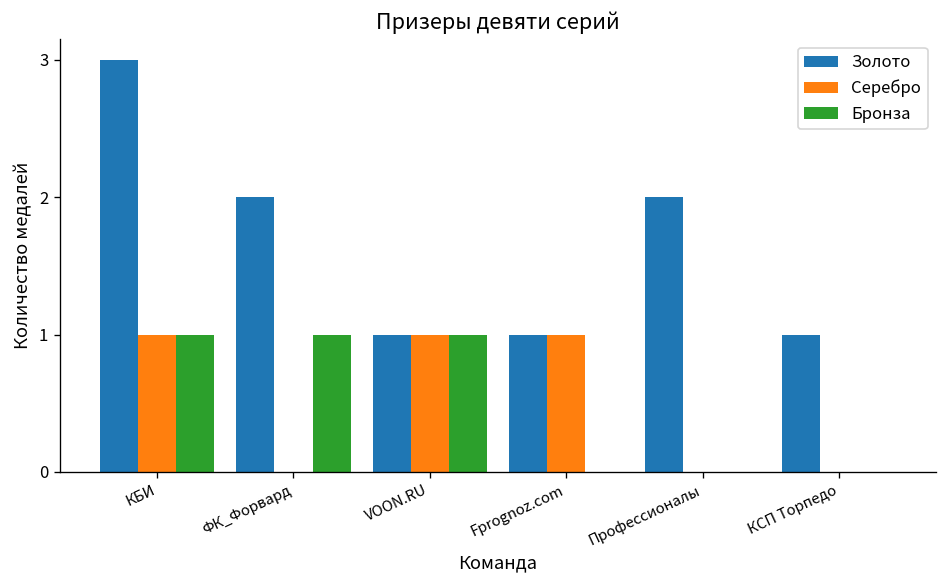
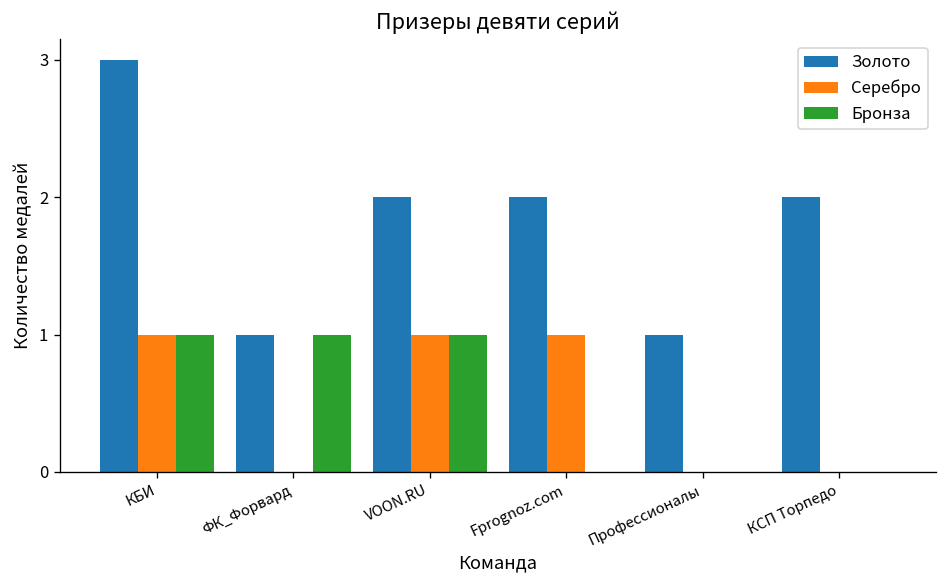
  {
    "Золото": {
      "КБИ": 3,
-     "ФК_Форвард": 2,
-     "VOON.RU": 1,
-     "Fprognoz.com": 1,
-     "Профессионалы": 2,
-     "КСП Торпедо": 1
+     "ФК_Форвард": 1,
+     "VOON.RU": 2,
+     "Fprognoz.com": 2,
+     "Профессионалы": 1,
+     "КСП Торпедо": 2
    },
    "Серебро": {
      "КБИ": 1,
      "ФК_Форвард": 0,
      "VOON.RU": 1,
      "Fprognoz.com": 1,
      "Профессионалы": 0,
      "КСП Торпедо": 0
    },
    "Бронза": {
      "КБИ": 1,
      "ФК_Форвард": 1,
      "VOON.RU": 1,
      "Fprognoz.com": 0,
      "Профессионалы": 0,
      "КСП Торпедо": 0
    }
  }
